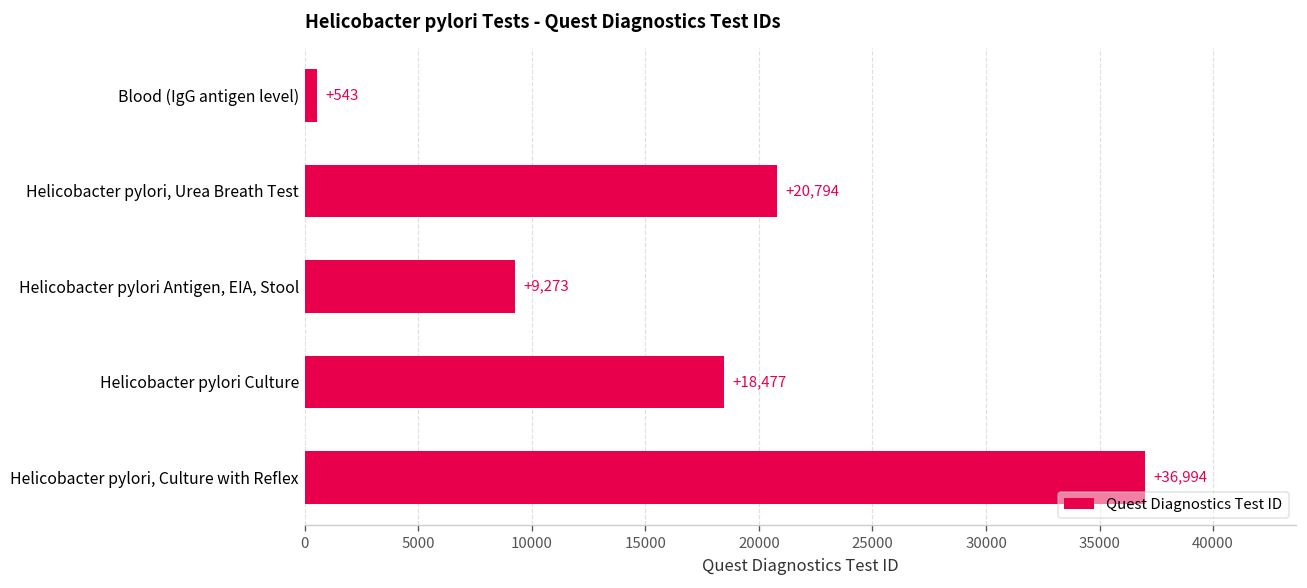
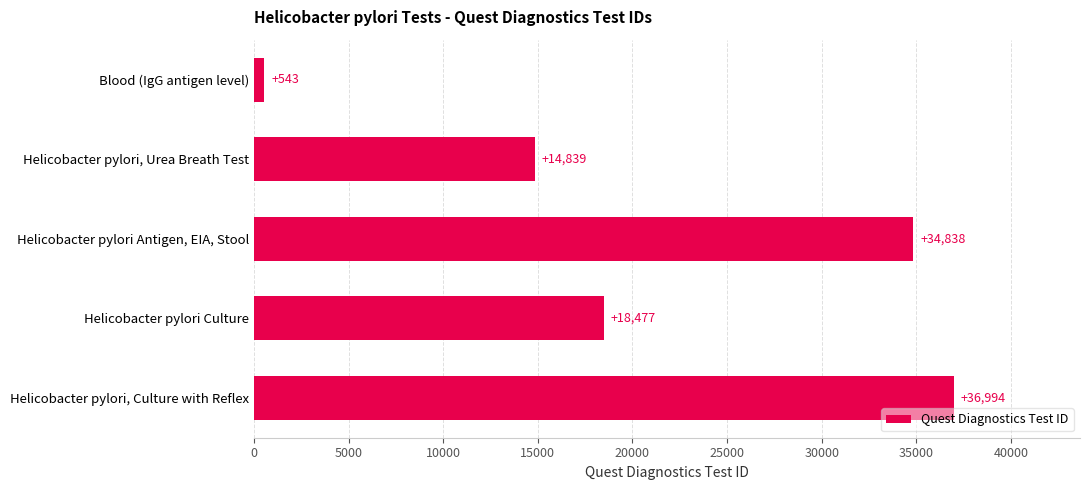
  {
    "Blood (IgG antigen level)": "+543",
-   "Helicobacter pylori, Urea Breath Test": "+20,794",
-   "Helicobacter pylori Antigen, EIA, Stool": "+9,273",
+   "Helicobacter pylori, Urea Breath Test": "+14,839",
+   "Helicobacter pylori Antigen, EIA, Stool": "+34,838",
    "Helicobacter pylori Culture": "+18,477",
    "Helicobacter pylori, Culture with Reflex": "+36,994"
  }
